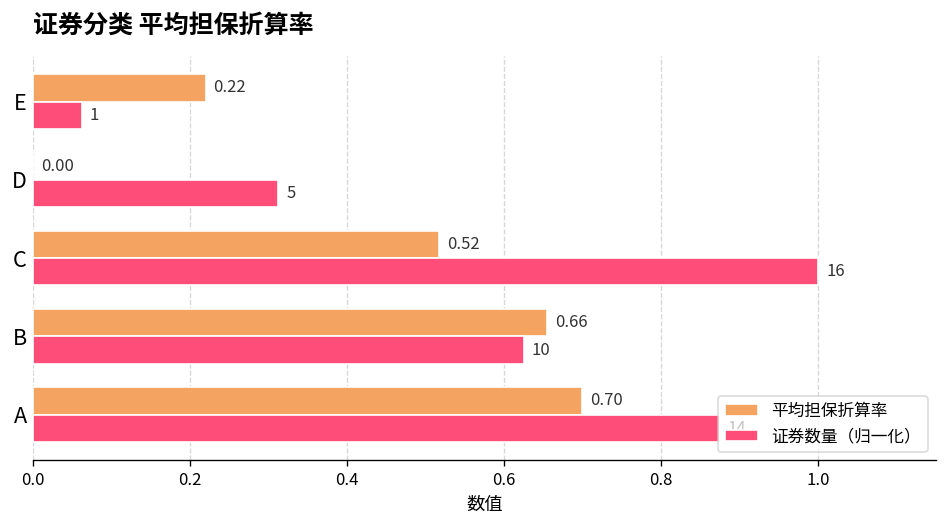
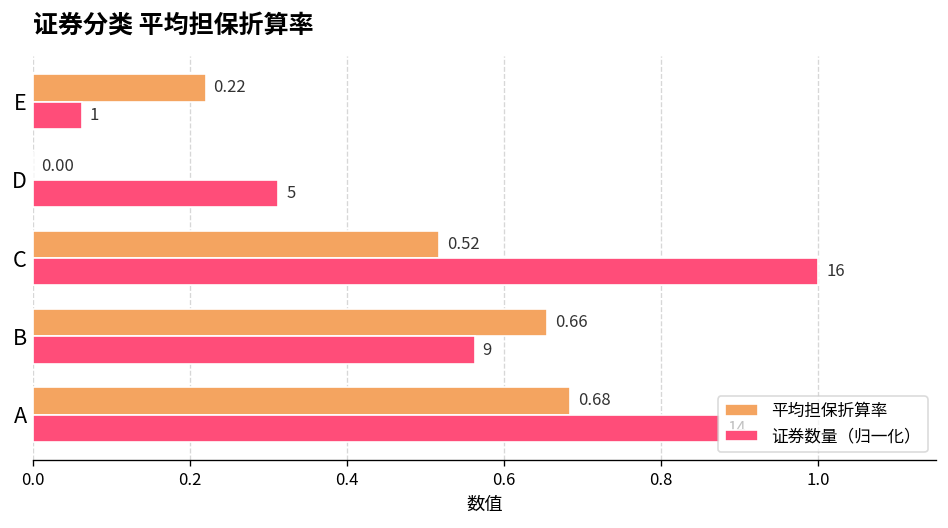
  {
    "平均担保折算率": {
      "E": 0.22,
      "D": 0.00,
      "C": 0.52,
      "B": 0.66,
-     "A": 0.70
+     "A": 0.68
    },
    "证券数量（归一化）": {
-     "B": 10
+     "B": 9
    }
  }
